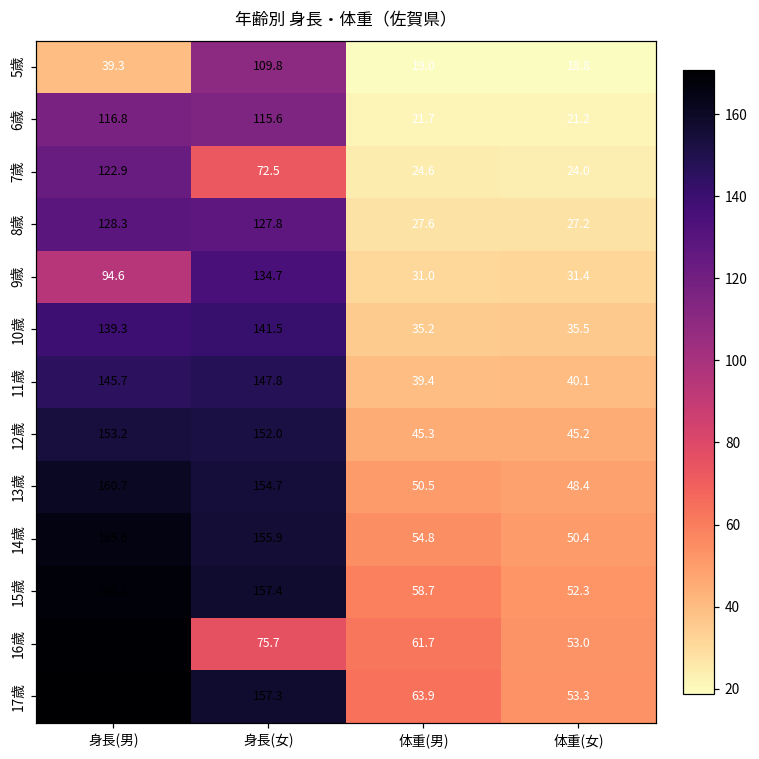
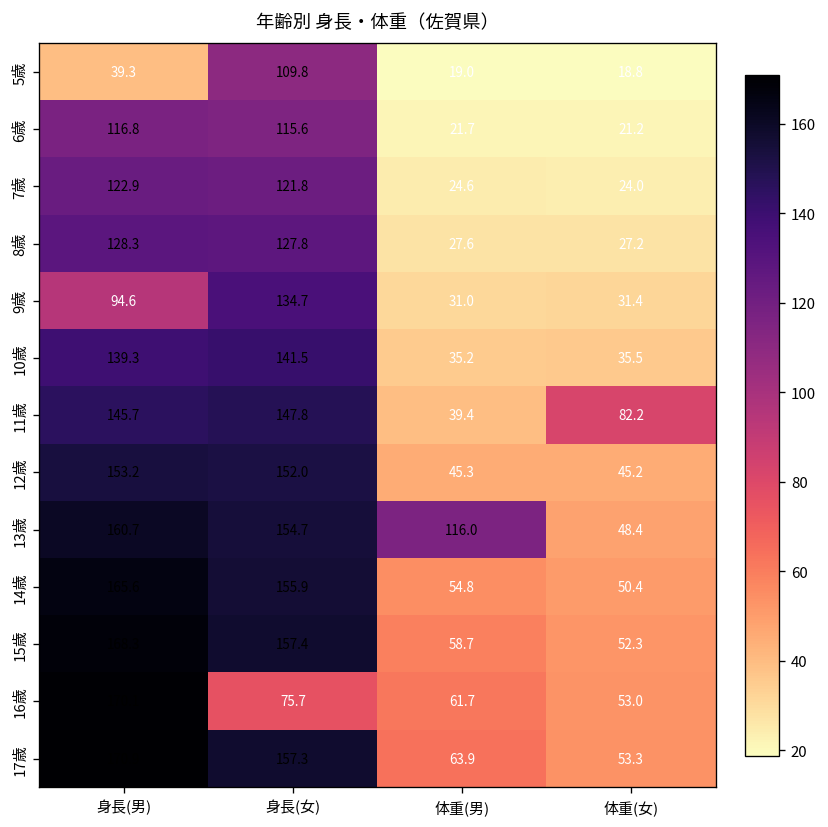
  {
    "5歳": {
      "身長(男)": 39.3,
      "身長(女)": 109.8,
      "体重(男)": 19.0,
      "体重(女)": 18.8
    },
    "6歳": {
      "身長(男)": 116.8,
      "身長(女)": 115.6,
      "体重(男)": 21.7,
      "体重(女)": 21.2
    },
    "7歳": {
      "身長(男)": 122.9,
-     "身長(女)": 72.5,
+     "身長(女)": 121.8,
      "体重(男)": 24.6,
      "体重(女)": 24.0
    },
    "8歳": {
      "身長(男)": 128.3,
      "身長(女)": 127.8,
      "体重(男)": 27.6,
      "体重(女)": 27.2
    },
    "9歳": {
      "身長(男)": 94.6,
      "身長(女)": 134.7,
      "体重(男)": 31.0,
      "体重(女)": 31.4
    },
    "10歳": {
      "身長(男)": 139.3,
      "身長(女)": 141.5,
      "体重(男)": 35.2,
      "体重(女)": 35.5
    },
    "11歳": {
      "身長(男)": 145.7,
      "身長(女)": 147.8,
      "体重(男)": 39.4,
-     "体重(女)": 40.1
+     "体重(女)": 82.2
    },
    "12歳": {
      "身長(男)": 153.2,
      "身長(女)": 152.0,
      "体重(男)": 45.3,
      "体重(女)": 45.2
    },
    "13歳": {
      "身長(女)": 154.7,
-     "体重(男)": 50.5,
+     "体重(男)": 116.0,
      "体重(女)": 48.4
    },
    "14歳": {
      "身長(女)": 155.9,
      "体重(男)": 54.8,
      "体重(女)": 50.4
    },
    "15歳": {
      "体重(男)": 58.7,
      "体重(女)": 52.3
    },
    "16歳": {
      "身長(女)": 75.7,
      "体重(男)": 61.7,
      "体重(女)": 53.0
    },
    "17歳": {
      "体重(男)": 63.9,
      "体重(女)": 53.3
    }
  }
